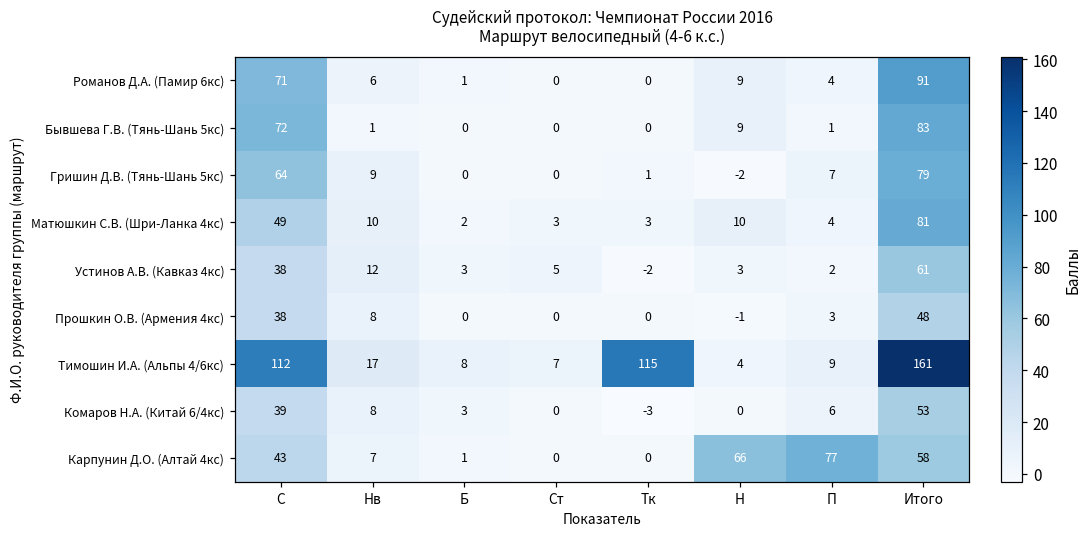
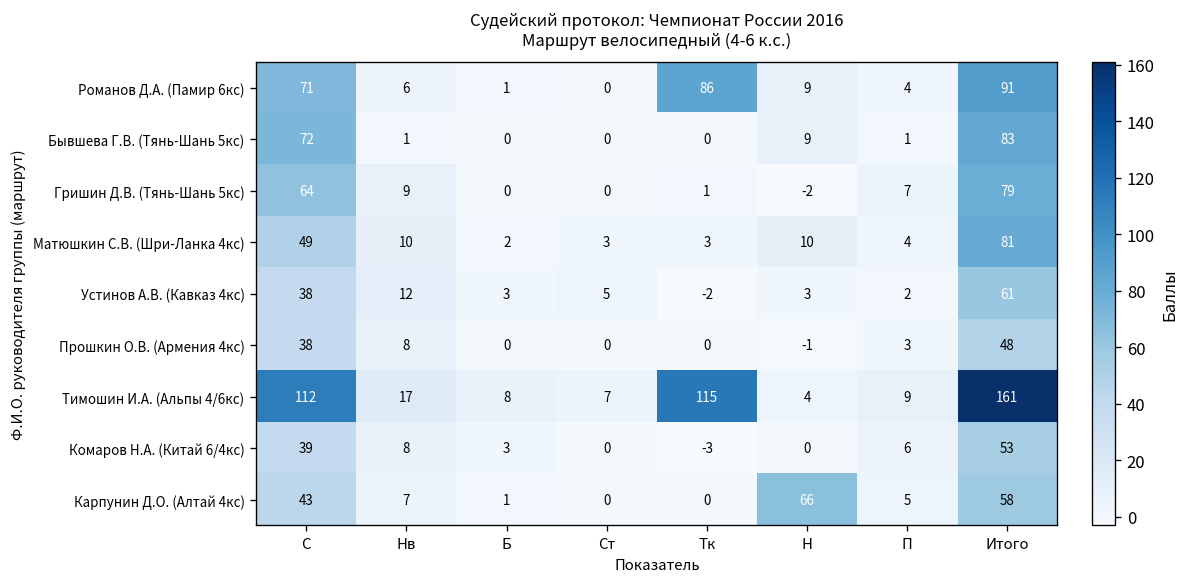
  {
    "Романов Д.А. (Памир 6кс)": {
      "С": 71,
      "Нв": 6,
      "Б": 1,
      "Ст": 0,
-     "Тк": 0,
+     "Тк": 86,
      "Н": 9,
      "П": 4,
      "Итого": 91
    },
    "Бывшева Г.В. (Тянь-Шань 5кс)": {
      "С": 72,
      "Нв": 1,
      "Б": 0,
      "Ст": 0,
      "Тк": 0,
      "Н": 9,
      "П": 1,
      "Итого": 83
    },
    "Гришин Д.В. (Тянь-Шань 5кс)": {
      "С": 64,
      "Нв": 9,
      "Б": 0,
      "Ст": 0,
      "Тк": 1,
      "Н": -2,
      "П": 7,
      "Итого": 79
    },
    "Матюшкин С.В. (Шри-Ланка 4кс)": {
      "С": 49,
      "Нв": 10,
      "Б": 2,
      "Ст": 3,
      "Тк": 3,
      "Н": 10,
      "П": 4,
      "Итого": 81
    },
    "Устинов А.В. (Кавказ 4кс)": {
      "С": 38,
      "Нв": 12,
      "Б": 3,
      "Ст": 5,
      "Тк": -2,
      "Н": 3,
      "П": 2,
      "Итого": 61
    },
    "Прошкин О.В. (Армения 4кс)": {
      "С": 38,
      "Нв": 8,
      "Б": 0,
      "Ст": 0,
      "Тк": 0,
      "Н": -1,
      "П": 3,
      "Итого": 48
    },
    "Тимошин И.А. (Альпы 4/6кс)": {
      "С": 112,
      "Нв": 17,
      "Б": 8,
      "Ст": 7,
      "Тк": 115,
      "Н": 4,
      "П": 9,
      "Итого": 161
    },
    "Комаров Н.А. (Китай 6/4кс)": {
      "С": 39,
      "Нв": 8,
      "Б": 3,
      "Ст": 0,
      "Тк": -3,
      "Н": 0,
      "П": 6,
      "Итого": 53
    },
    "Карпунин Д.О. (Алтай 4кс)": {
      "С": 43,
      "Нв": 7,
      "Б": 1,
      "Ст": 0,
      "Тк": 0,
      "Н": 66,
-     "П": 77,
+     "П": 5,
      "Итого": 58
    }
  }
